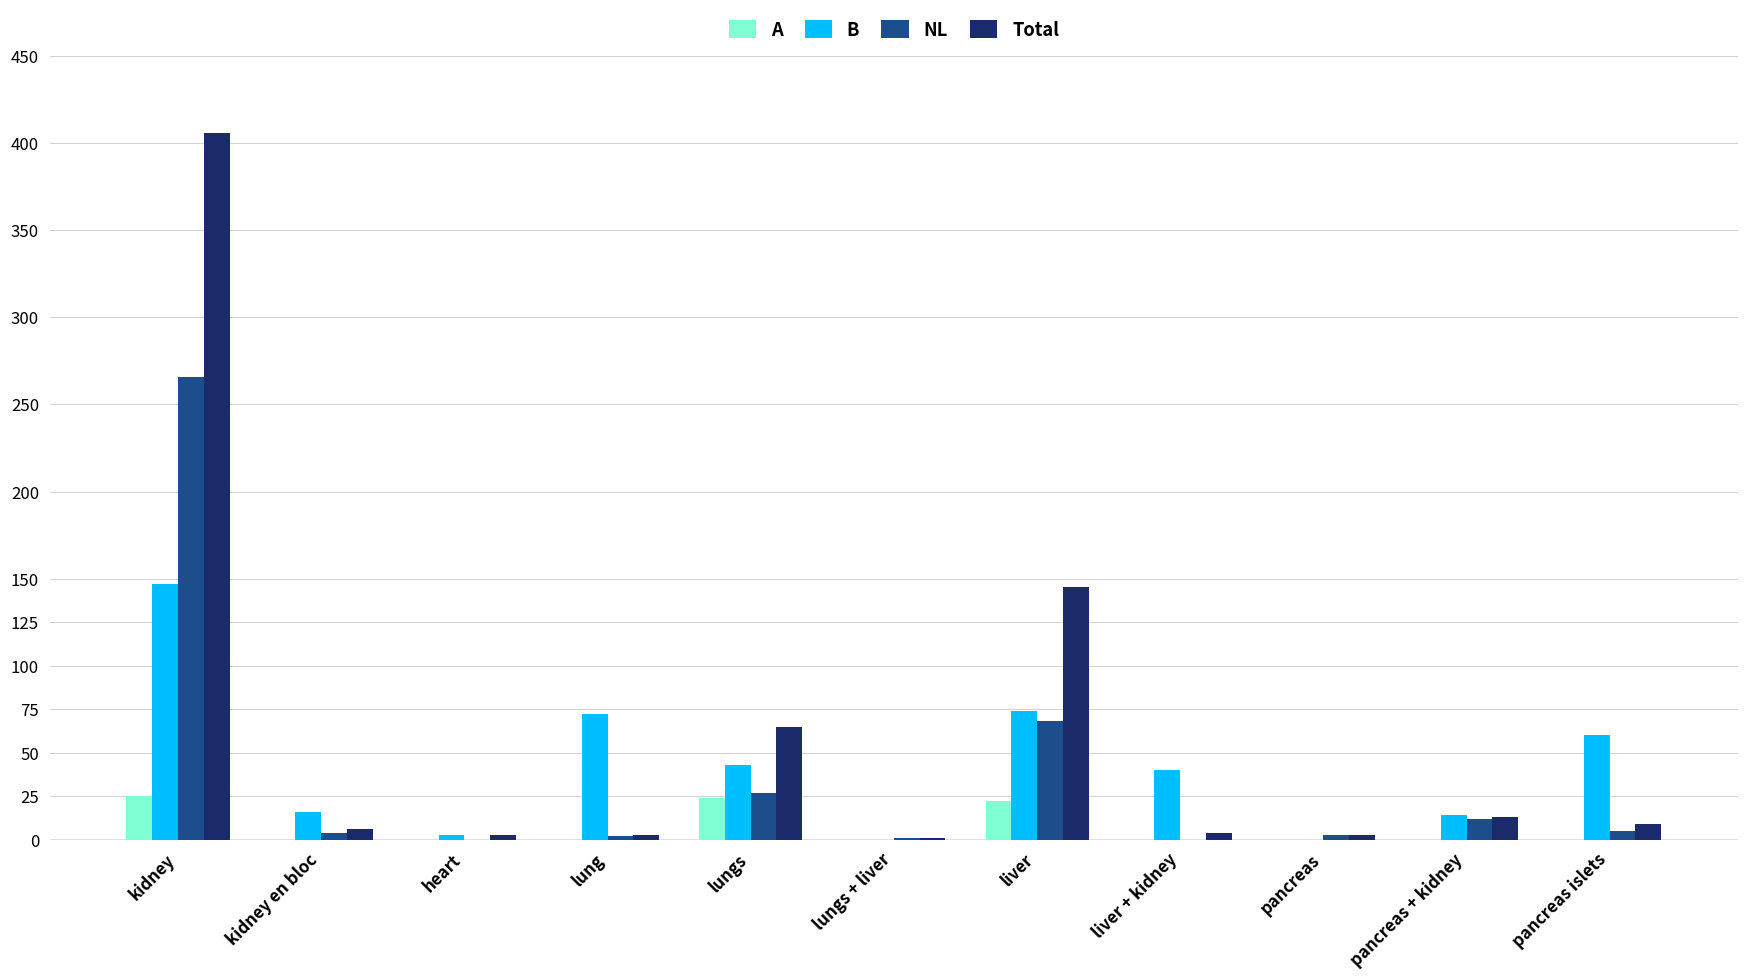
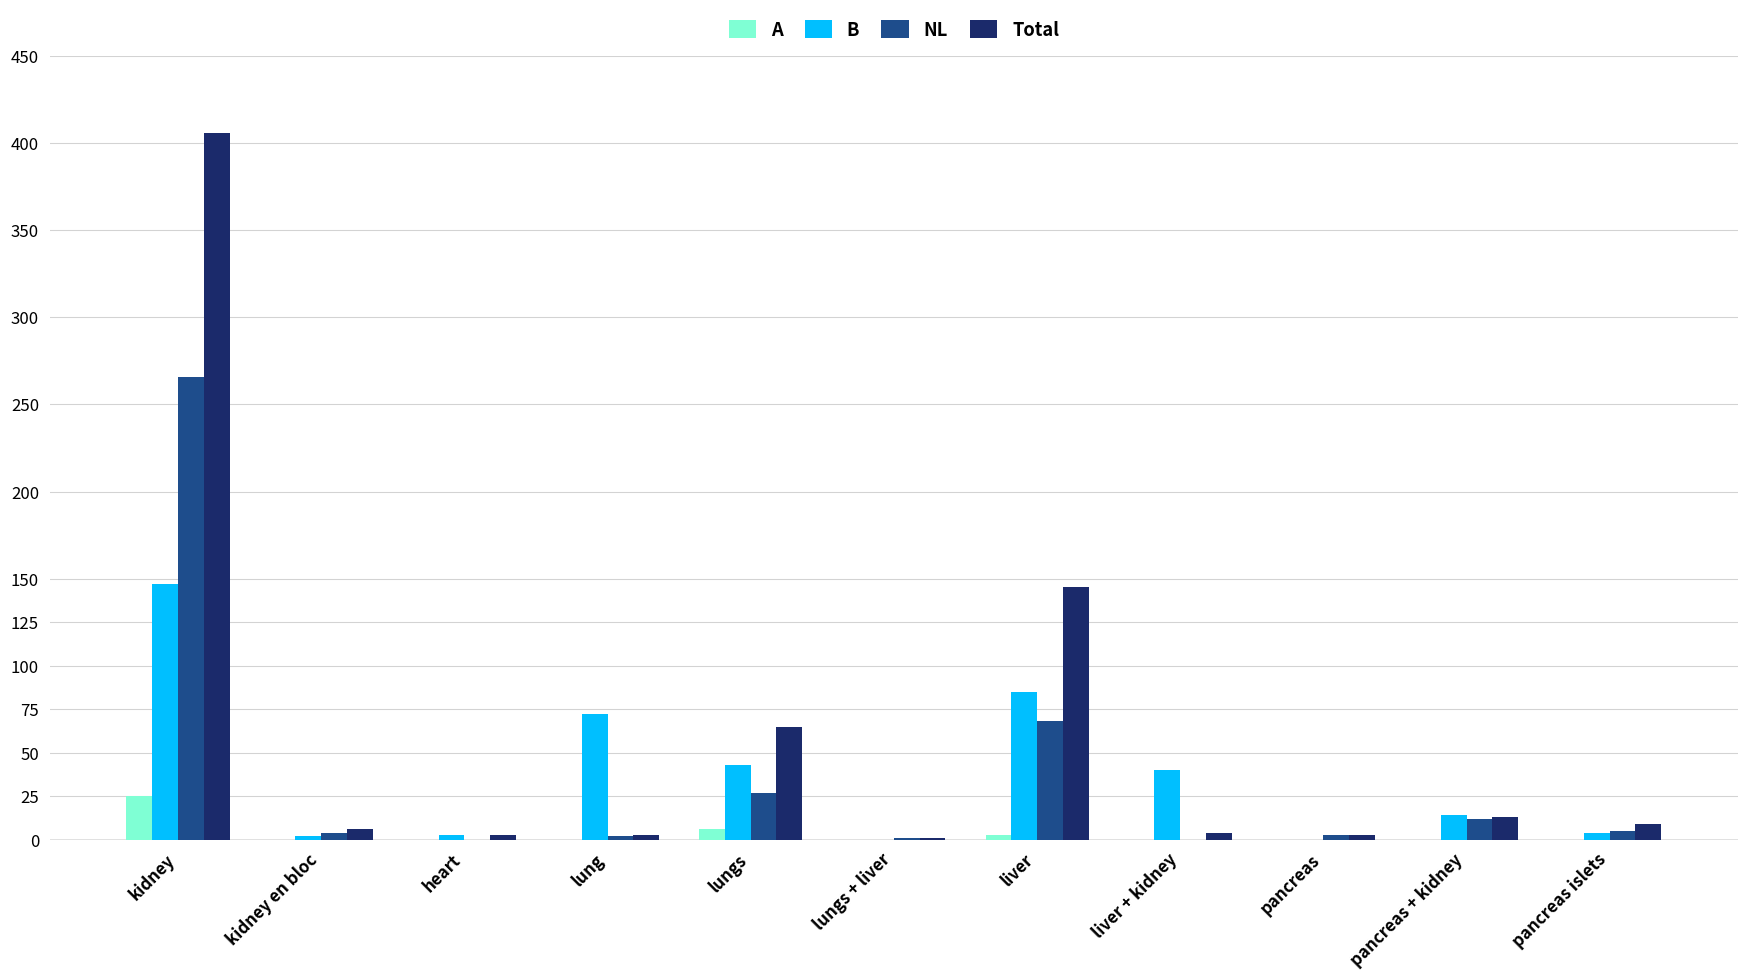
  {
    "A": {
      "kidney": 25,
      "kidney en bloc": 0,
      "heart": 0,
      "lung": 0,
-     "lungs": 24,
+     "lungs": 6,
      "lungs + liver": 0,
-     "liver": 22,
+     "liver": 3,
      "liver + kidney": 0,
      "pancreas": 0,
      "pancreas + kidney": 0,
      "pancreas islets": 0
    },
    "B": {
      "kidney": 147,
-     "kidney en bloc": 16,
+     "kidney en bloc": 2,
      "heart": 3,
      "lung": 72,
      "lungs": 43,
      "lungs + liver": 0,
-     "liver": 74,
+     "liver": 85,
      "liver + kidney": 40,
      "pancreas": 0,
      "pancreas + kidney": 14,
-     "pancreas islets": 60
+     "pancreas islets": 4
    }
  }
